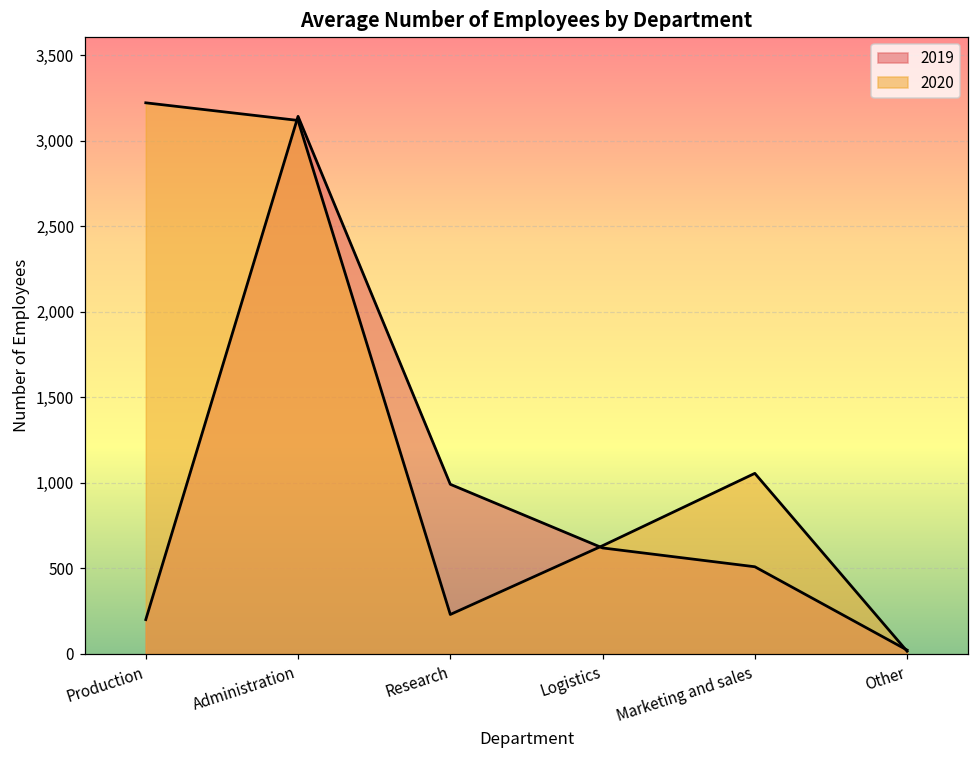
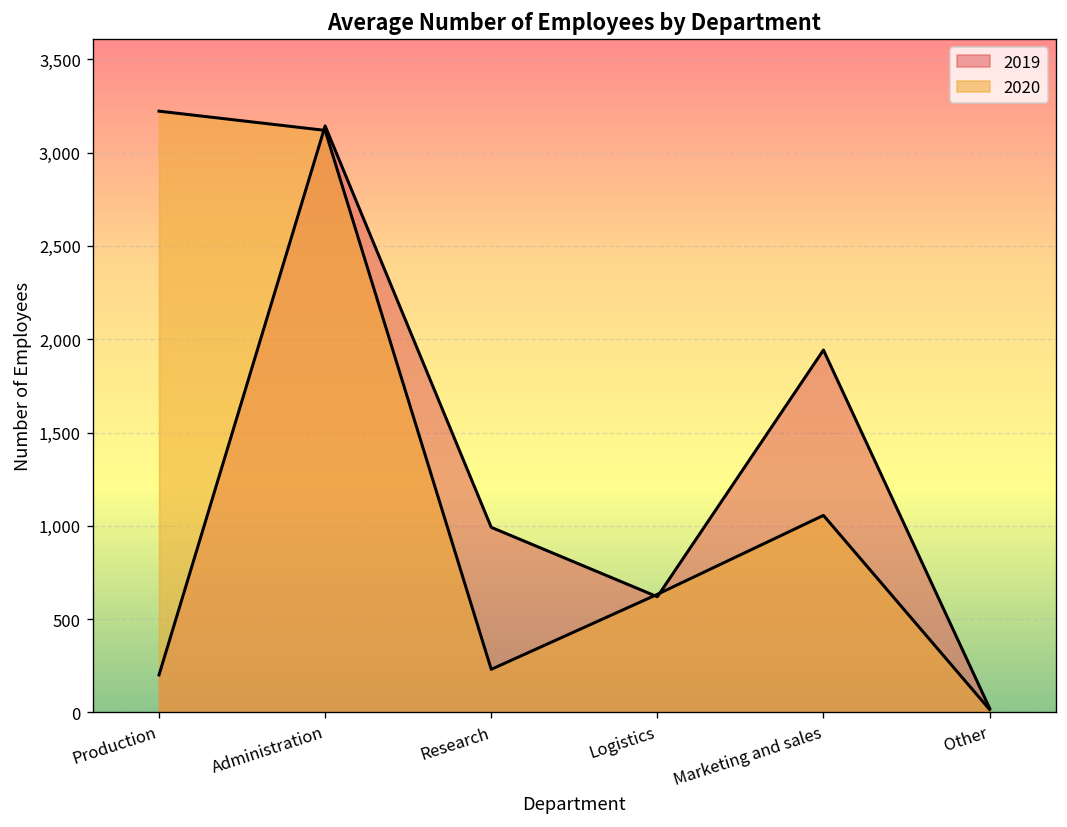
  {
    "2019": {
      "Production": "200",
      "Administration": "3,140",
      "Research": "990",
-     "Marketing and sales": "510"
+     "Marketing and sales": "1,940"
    },
    "2020": {
      "Production": "3,220",
      "Administration": "3,120",
      "Research": "230",
      "Marketing and sales": "1,060"
    }
  }
